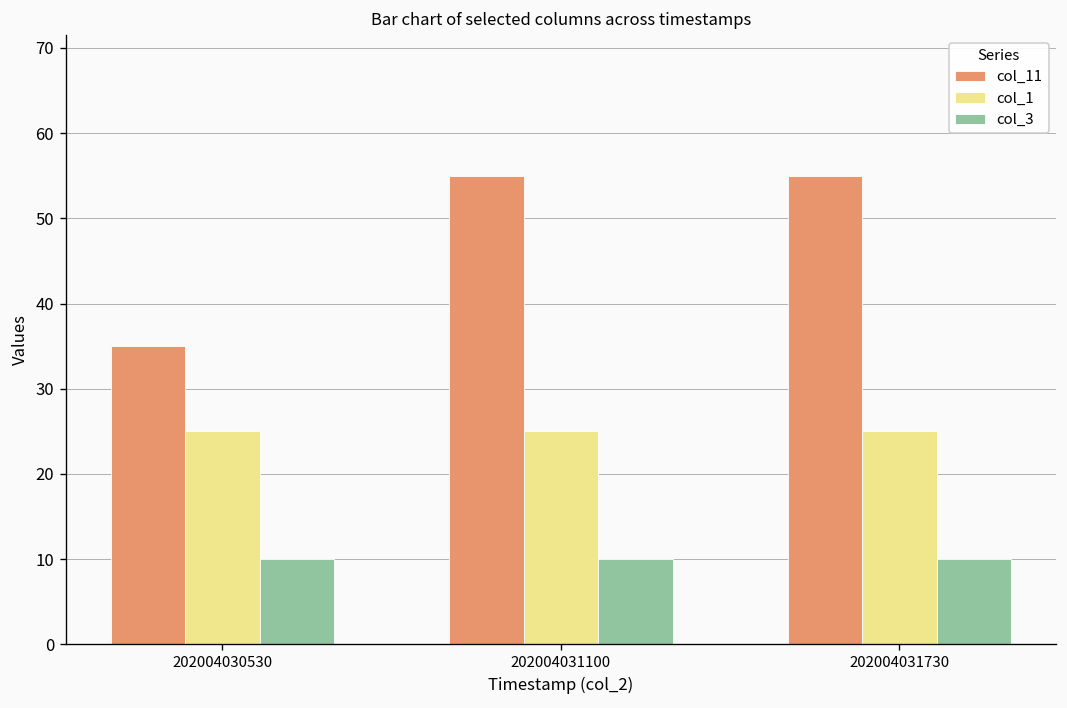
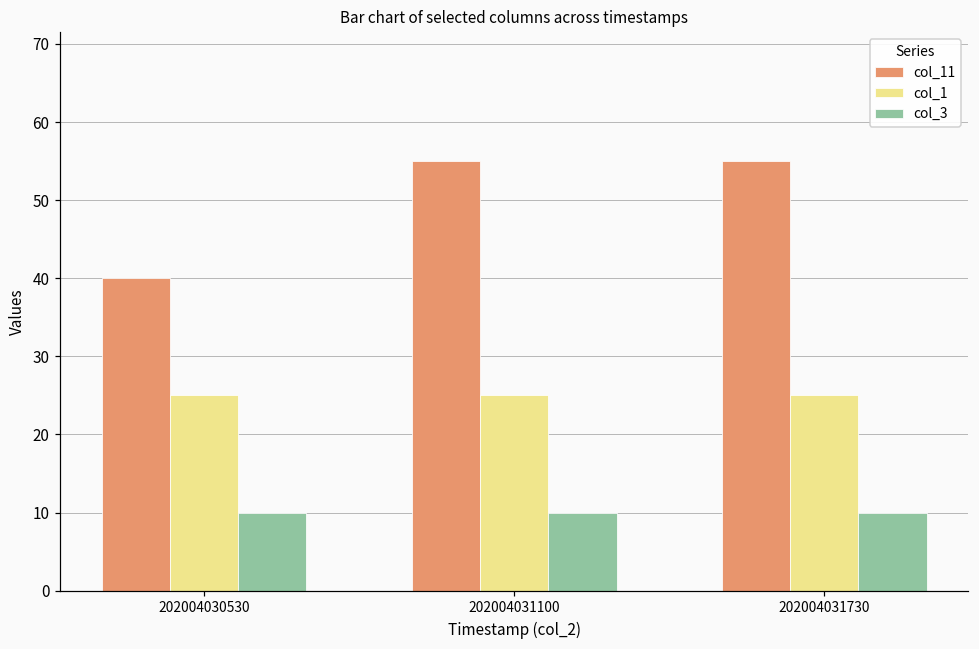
  {
    "col_11": {
-     "202004030530": 35,
+     "202004030530": 40,
      "202004031100": 55,
      "202004031730": 55
    },
    "col_1": {
      "202004030530": 25,
      "202004031100": 25,
      "202004031730": 25
    },
    "col_3": {
      "202004030530": 10,
      "202004031100": 10,
      "202004031730": 10
    }
  }
